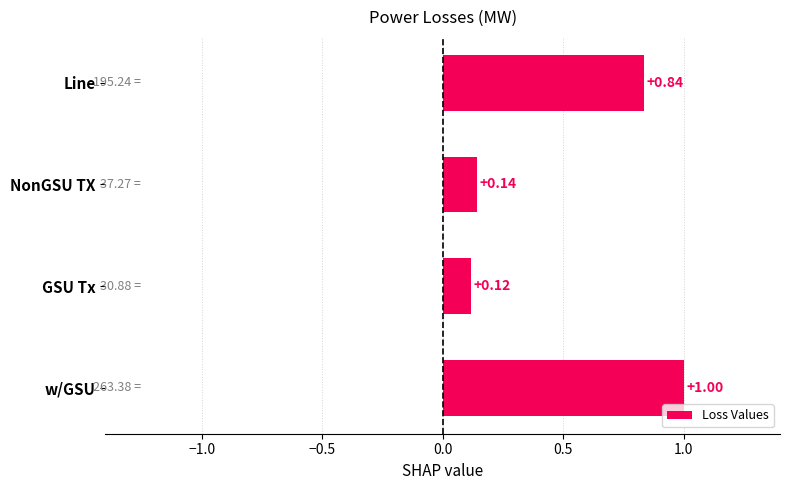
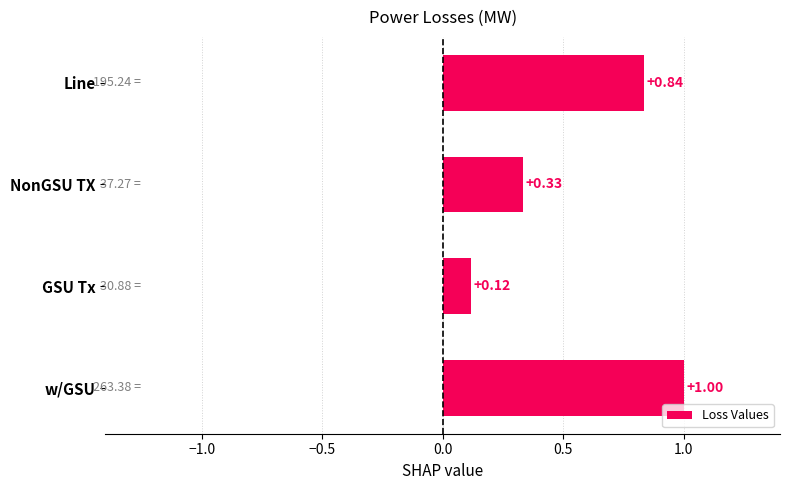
  {
    "Line": "+0.84",
-   "NonGSU TX": "+0.14",
+   "NonGSU TX": "+0.33",
    "GSU Tx": "+0.12",
    "w/GSU": "+1.00"
  }
